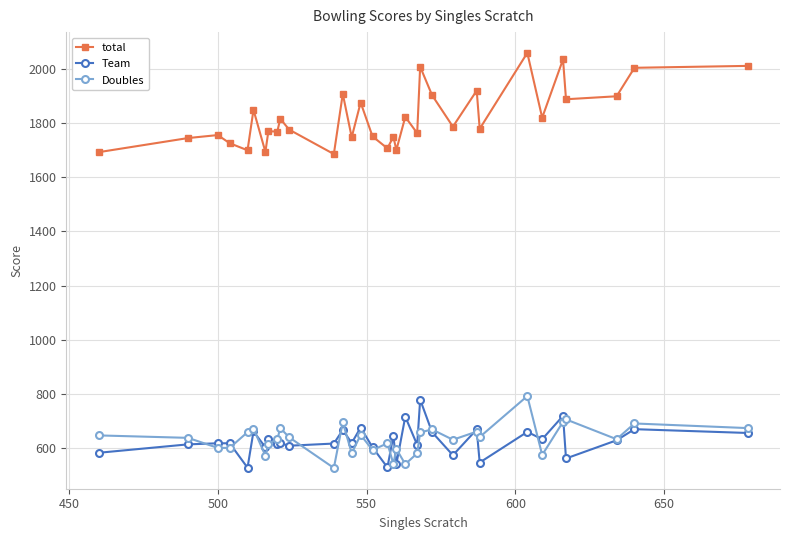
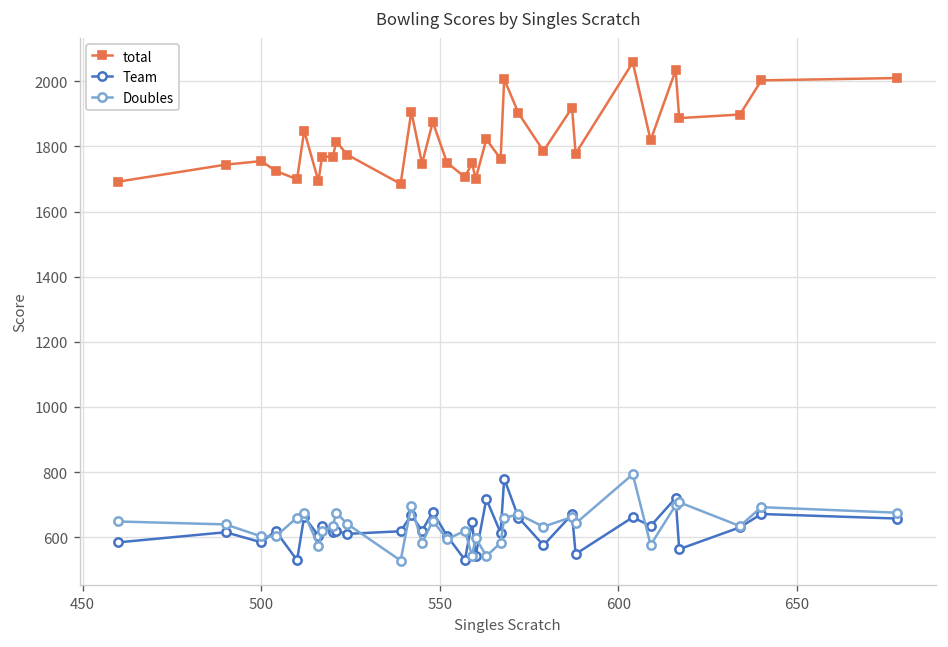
  {
    "total": {
      "500": 1760
    },
    "Team": {
-     "500": 620
+     "500": 580
    },
    "Doubles": {
      "500": 600
    }
  }
